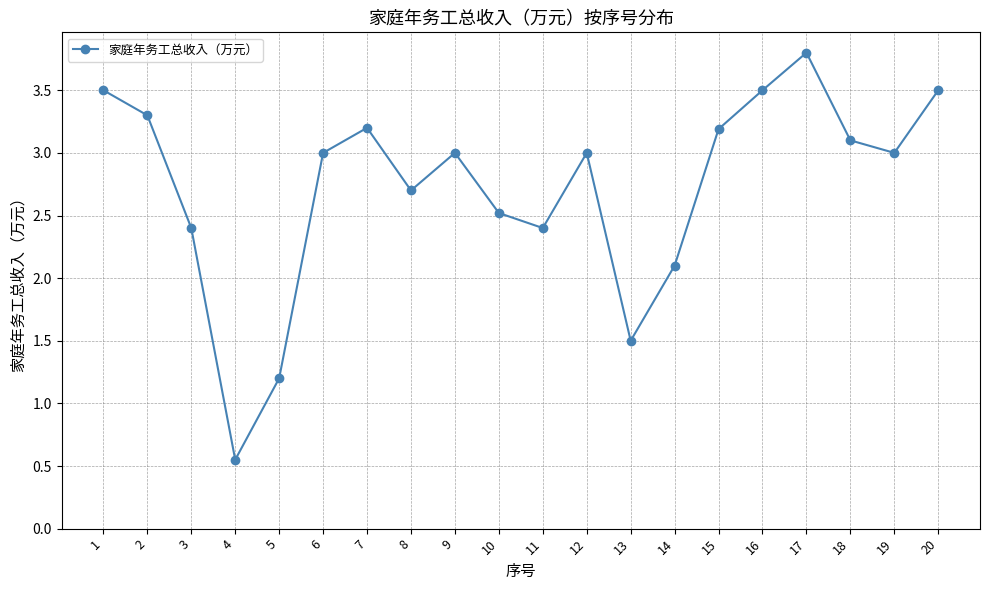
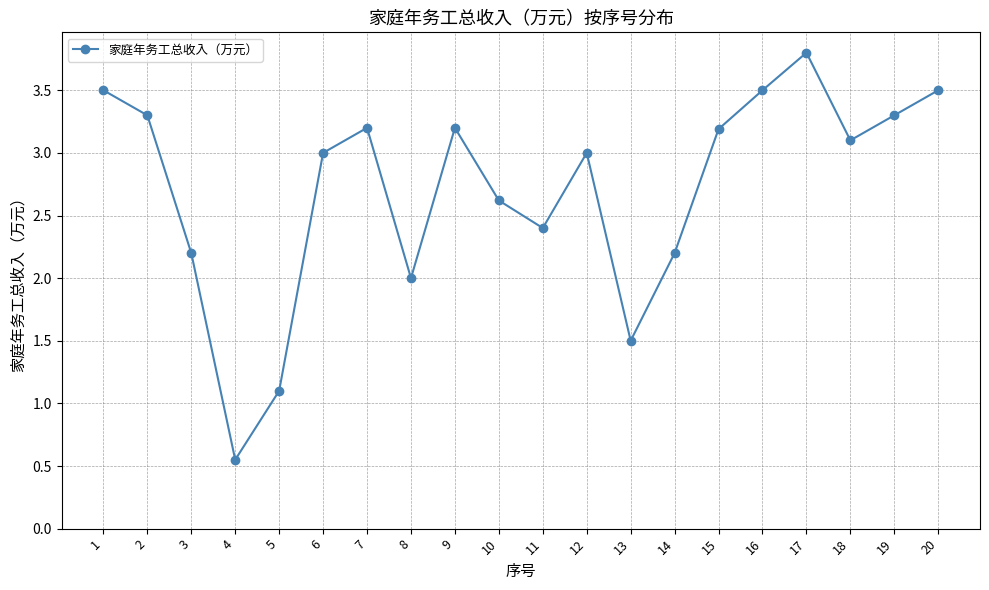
  {
    "1": 3.50,
    "2": 3.30,
-   "3": 2.4,
+   "3": 2.2,
    "4": 0.55,
-   "5": 1.2,
+   "5": 1.1,
    "6": 3.00,
    "7": 3.20,
-   "8": 2.7,
-   "9": 3.0,
-   "10": 2.52,
+   "8": 2.0,
+   "9": 3.2,
+   "10": 2.62,
    "11": 2.40,
    "12": 3.00,
    "13": 1.50,
-   "14": 2.1,
+   "14": 2.2,
    "15": 3.19,
    "16": 3.50,
    "17": 3.80,
    "18": 3.10,
-   "19": 3.0,
+   "19": 3.3,
    "20": 3.50
  }
